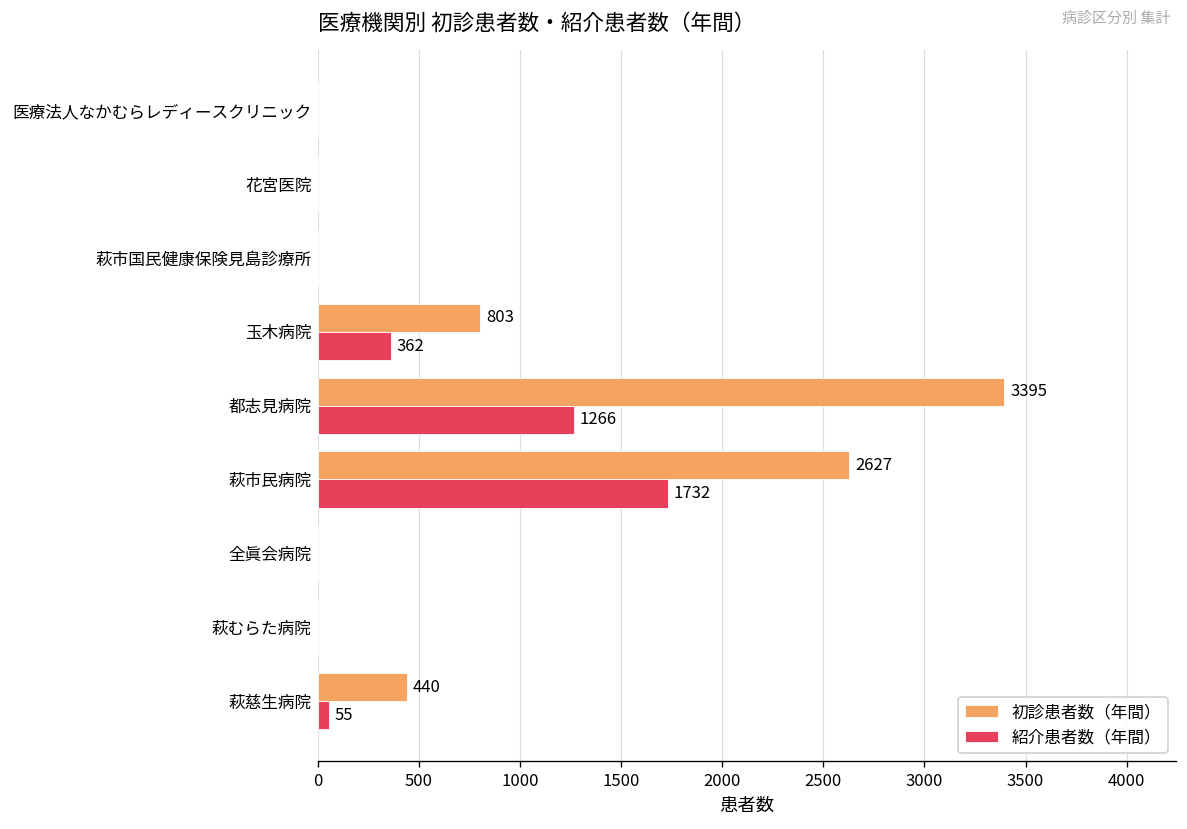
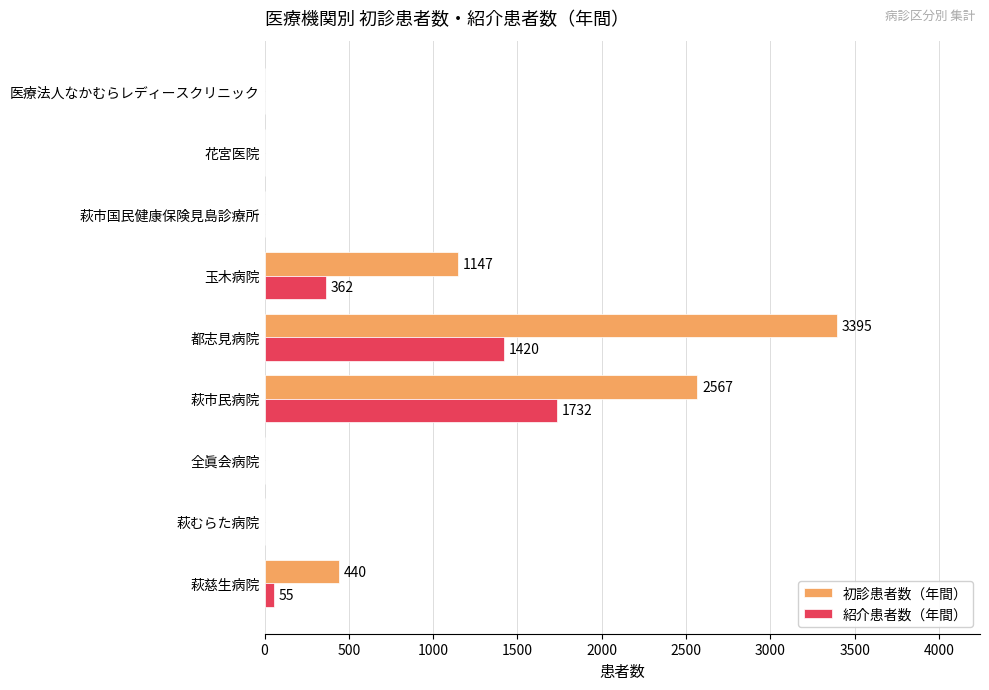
  {
    "初診患者数（年間）": {
-     "玉木病院": 803,
+     "玉木病院": 1147,
      "都志見病院": 3395,
-     "萩市民病院": 2627,
+     "萩市民病院": 2567,
      "萩慈生病院": 440
    },
    "紹介患者数（年間）": {
      "玉木病院": 362,
-     "都志見病院": 1266,
+     "都志見病院": 1420,
      "萩市民病院": 1732,
      "萩慈生病院": 55
    }
  }
